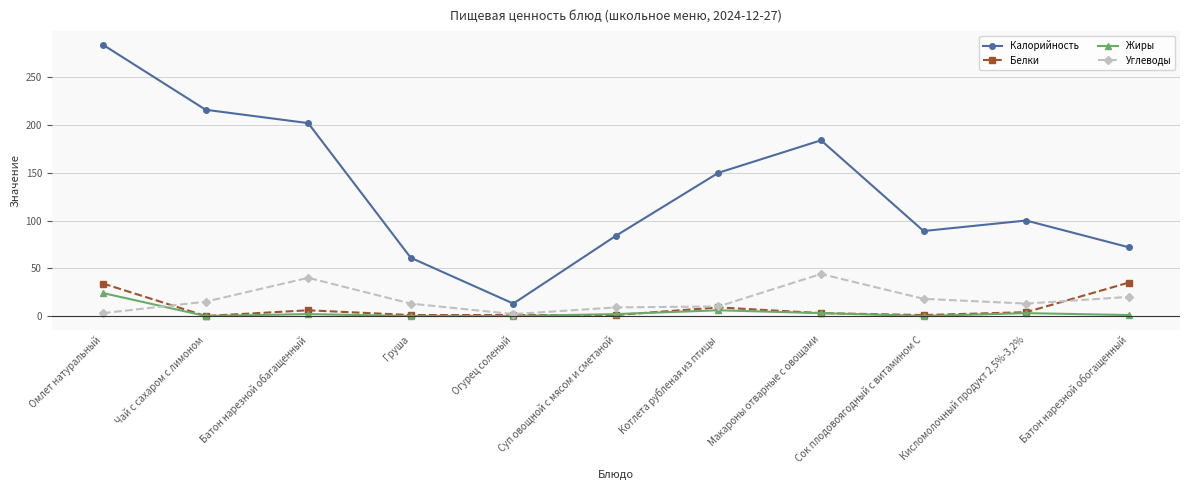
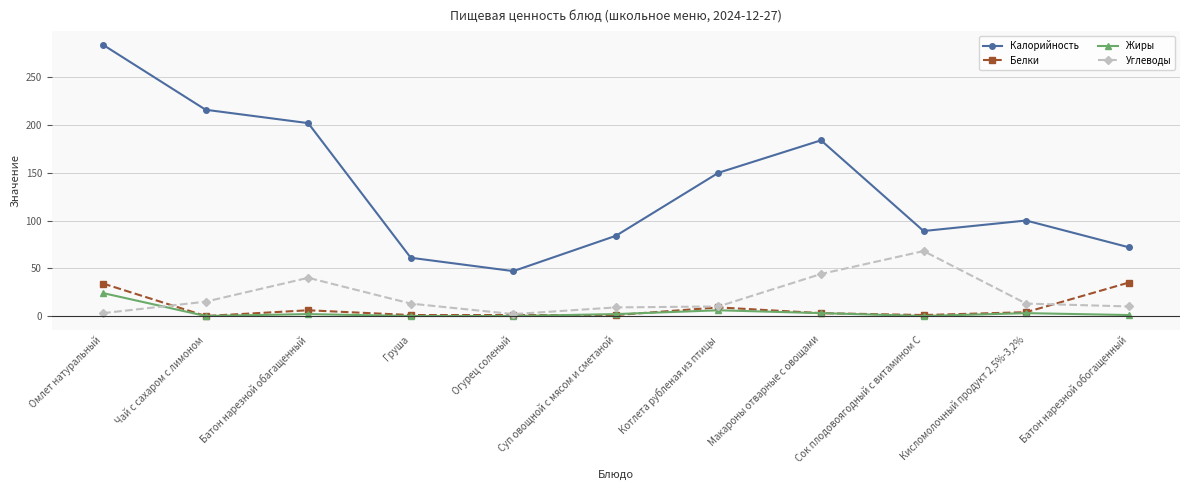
  {
    "Калорийность": {
      "Омлет натуральный": 280,
      "Чай с сахаром с лимоном": 220,
      "Батон нарезной обагащенный": 200,
      "Груша": 60,
-     "Огурец соленый": 10,
+     "Огурец соленый": 50,
      "Суп овощной с мясом и сметаной": 80,
      "Котлета рубленая из птицы": 150,
      "Макароны отварные с овощами": 180,
      "Сок плодовоягодный с витамином С": 90,
      "Кисломолочный продукт 2,5%-3,2%": 100,
      "Батон нарезной обогащенный": 70
    },
    "Белки": {
      "Омлет натуральный": 30,
      "Батон нарезной обагащенный": 10,
      "Батон нарезной обогащенный": 40
    },
    "Жиры": {
      "Омлет натуральный": 20,
      "Батон нарезной обагащенный": 0,
      "Котлета рубленая из птицы": 10,
      "Батон нарезной обогащенный": 0
    },
    "Углеводы": {
      "Омлет натуральный": 0,
      "Чай с сахаром с лимоном": 20,
      "Батон нарезной обагащенный": 40,
      "Груша": 10,
      "Суп овощной с мясом и сметаной": 10,
      "Макароны отварные с овощами": 40,
-     "Сок плодовоягодный с витамином С": 20,
+     "Сок плодовоягодный с витамином С": 70,
      "Кисломолочный продукт 2,5%-3,2%": 10,
-     "Батон нарезной обогащенный": 20
+     "Батон нарезной обогащенный": 10
    }
  }
